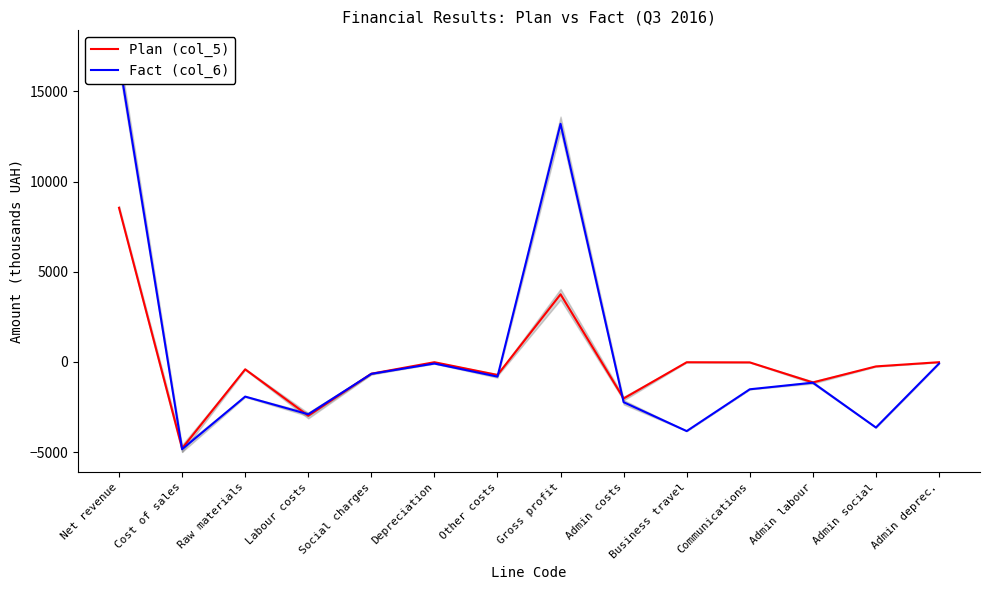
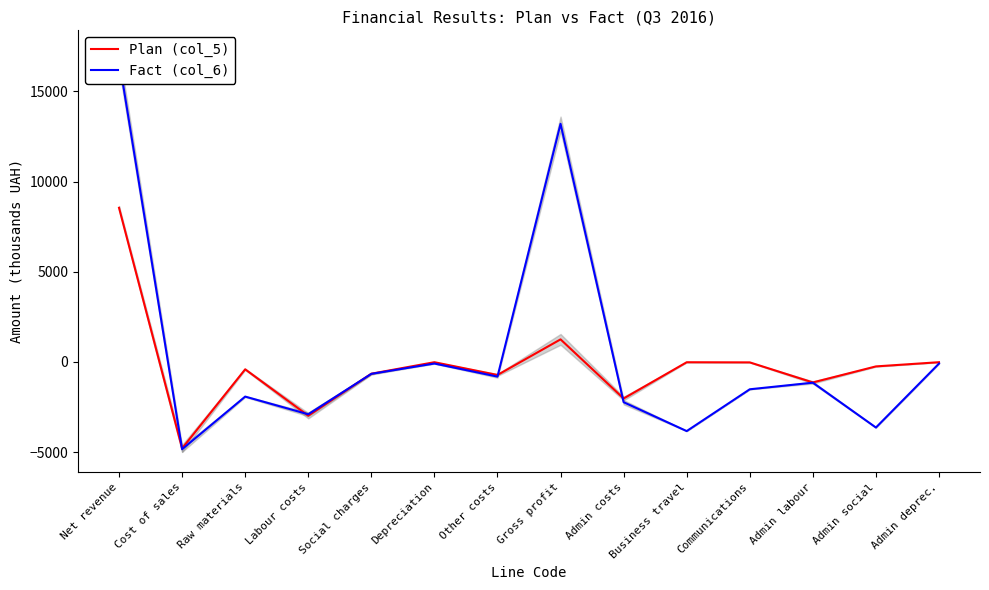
  {
    "Plan (col_5)": {
-     "Gross profit": 3700
+     "Gross profit": 1200
    },
    "Fact (col_6)": {
      "Gross profit": 13200
    }
  }
